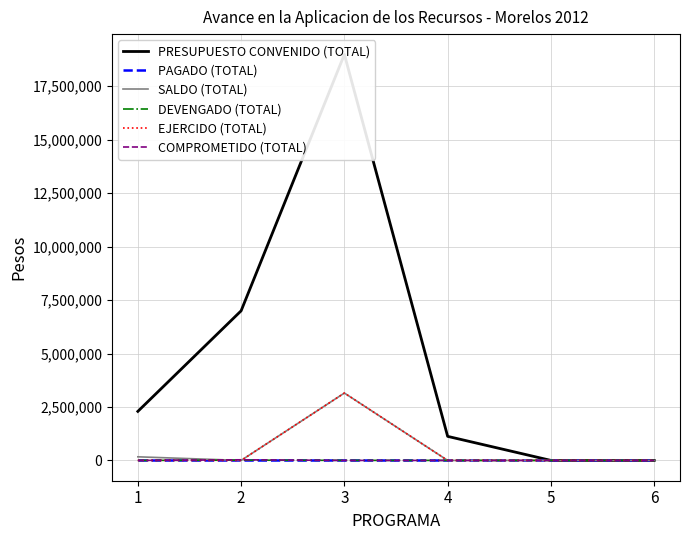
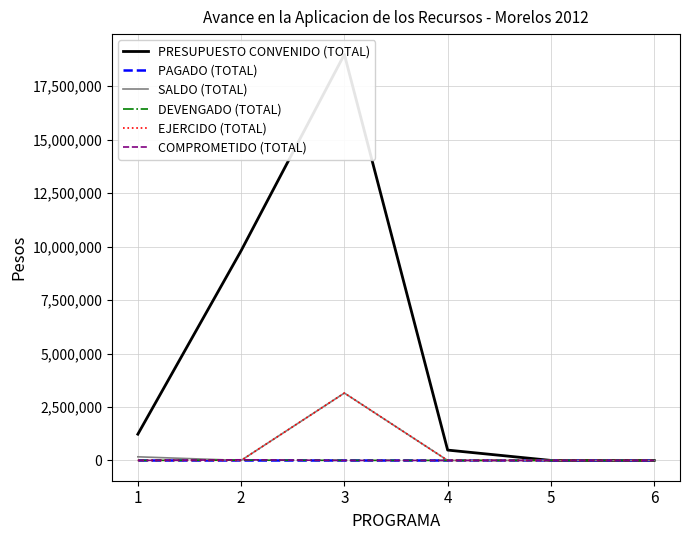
  {
    "PRESUPUESTO CONVENIDO (TOTAL)": {
-     "1": "2,300,000",
-     "2": "7,000,000",
-     "4": "1,100,000"
+     "1": "1,200,000",
+     "2": "9,800,000",
+     "4": "500,000"
    },
    "COMPROMETIDO (TOTAL)": {
      "3": "0"
    },
    "SALDO (TOTAL)": {
      "1": "200,000"
    }
  }
